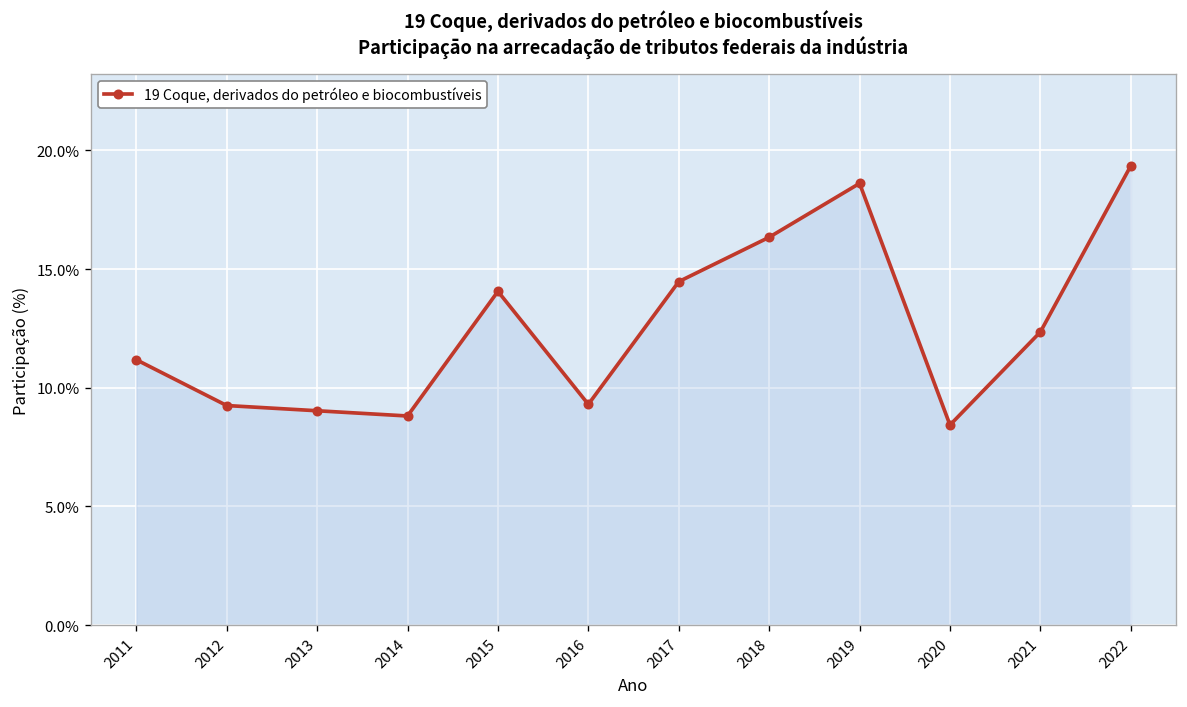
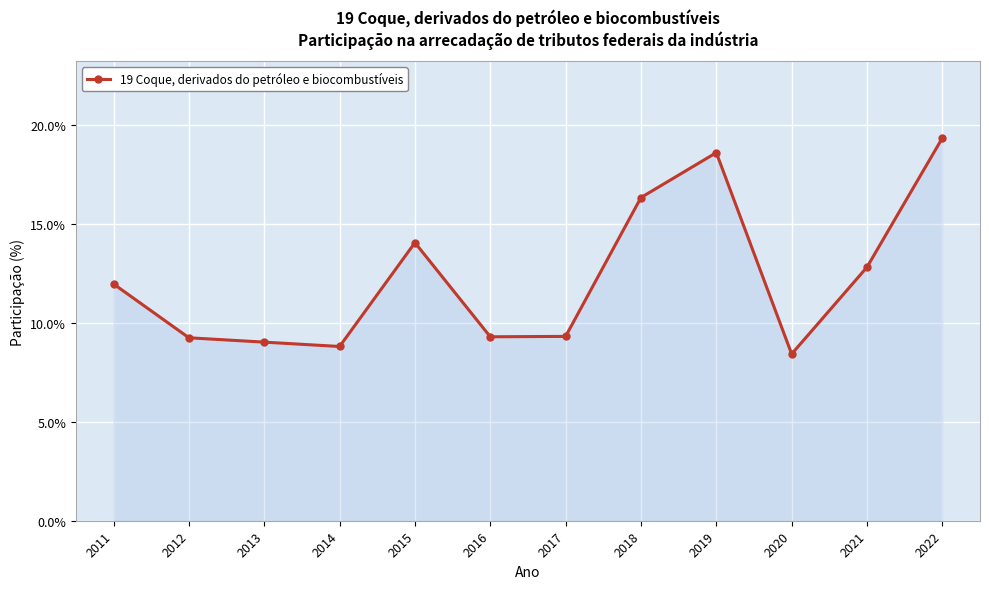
  {
-   "2011": "11.2%",
+   "2011": "12.0%",
    "2012": "9.3%",
    "2013": "9.0%",
    "2014": "8.8%",
    "2015": "14.1%",
    "2016": "9.3%",
-   "2017": "14.5%",
+   "2017": "9.3%",
    "2018": "16.3%",
    "2019": "18.6%",
    "2020": "8.4%",
-   "2021": "12.4%",
+   "2021": "12.8%",
    "2022": "19.4%"
  }
